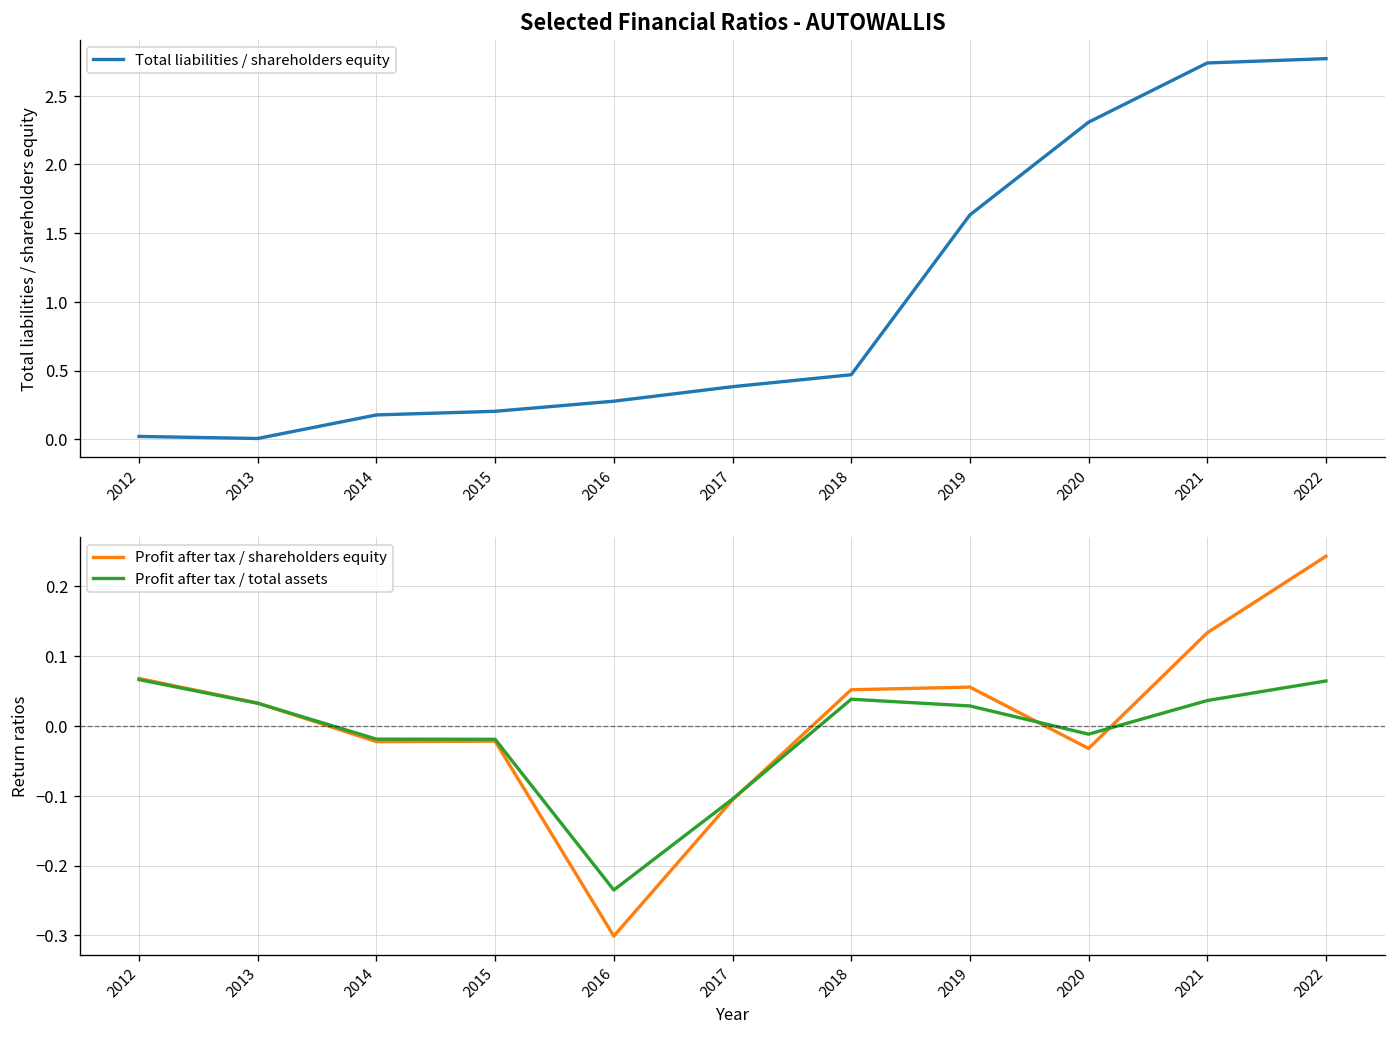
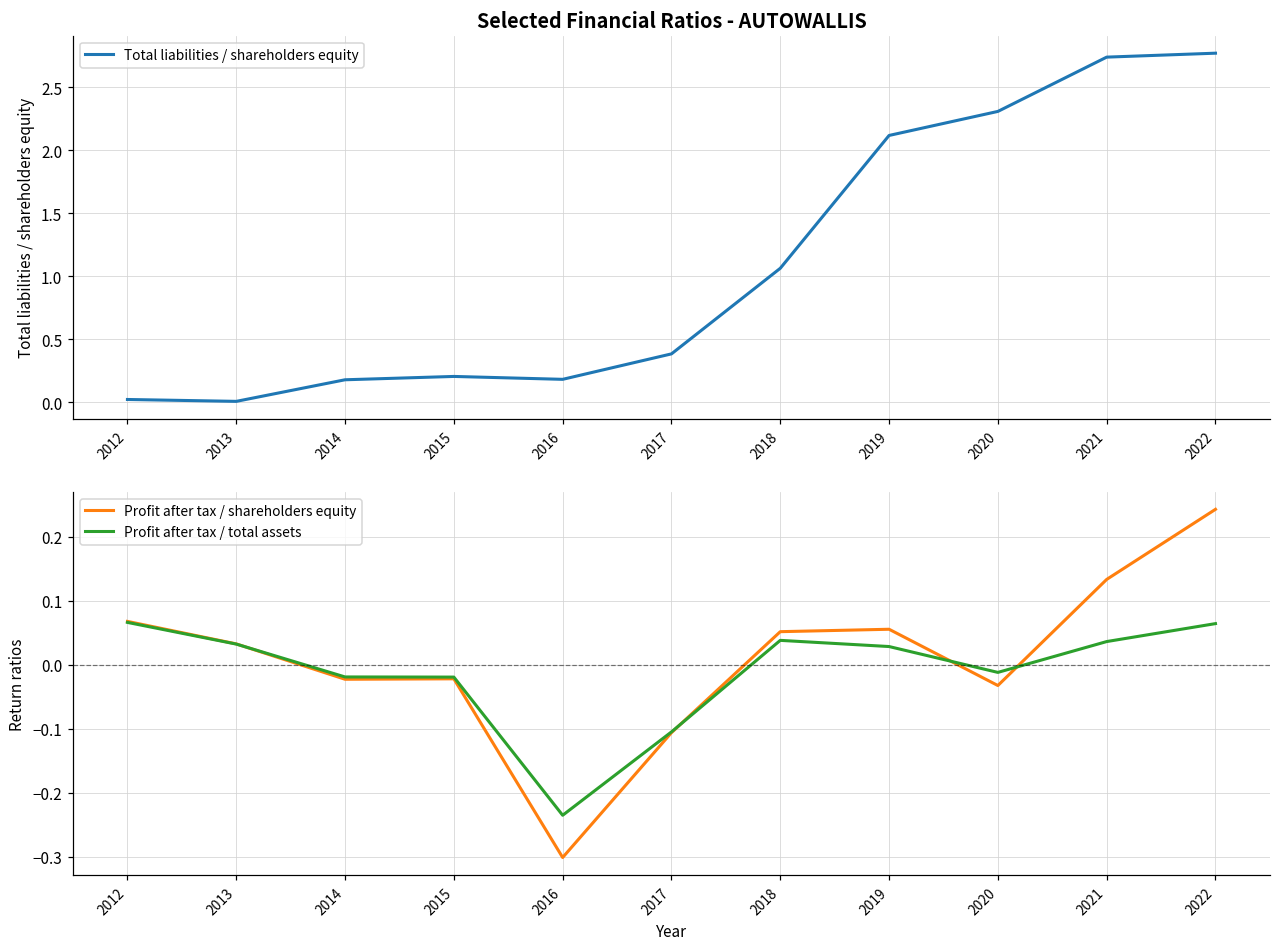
  {
    "Selected Financial Ratios - AUTOWALLIS": {
      "2012": 0.02,
      "2013": 0.01,
      "2014": 0.18,
      "2015": 0.20,
-     "2016": 0.28,
+     "2016": 0.18,
      "2017": 0.38,
-     "2018": 0.47,
-     "2019": 1.63,
+     "2018": 1.06,
+     "2019": 2.12,
      "2020": 2.31,
      "2021": 2.74,
      "2022": 2.77
    }
  }
